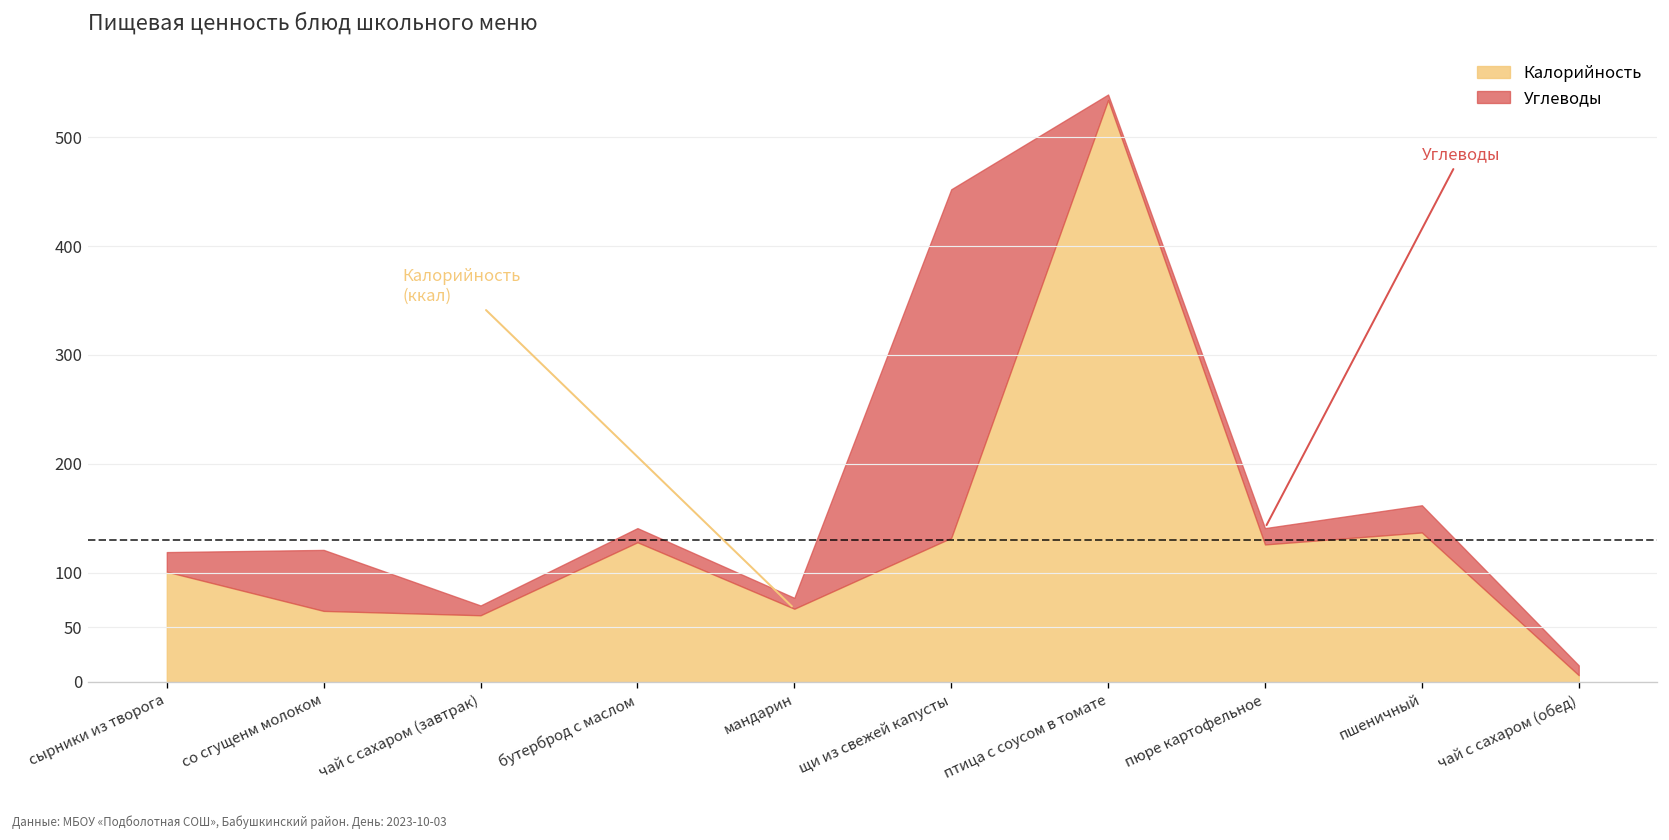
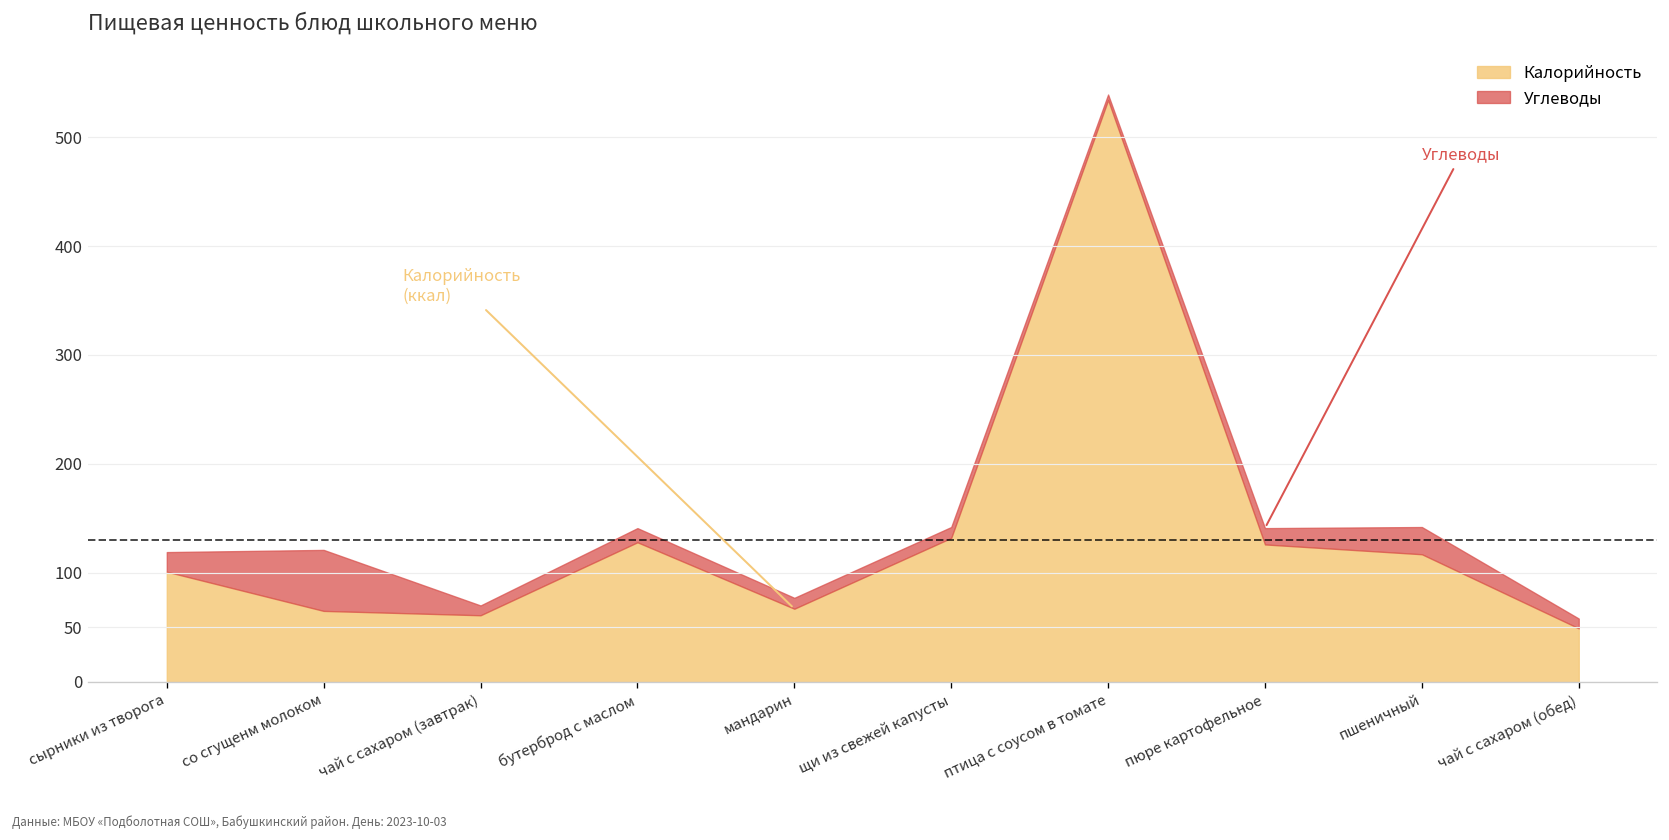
  {
    "Калорийность": {
      "сырники из творога": 100,
      "со сгущенм молоком": 70,
      "чай с сахаром (завтрак)": 60,
      "бутерброд с маслом": 130,
      "мандарин": 70,
      "щи из свежей капусты": 130,
      "птица с соусом в томате": 530,
      "пюре картофельное": 130,
-     "пшеничный": 140,
-     "чай с сахаром (обед)": 10
+     "пшеничный": 120,
+     "чай с сахаром (обед)": 50
    },
    "Углеводы": {
      "сырники из творога": 20,
      "со сгущенм молоком": 60,
      "чай с сахаром (завтрак)": 10,
      "бутерброд с маслом": 10,
      "мандарин": 10,
-     "щи из свежей капусты": 320,
+     "щи из свежей капусты": 10,
      "птица с соусом в томате": 10,
      "пюре картофельное": 20,
      "пшеничный": 30,
      "чай с сахаром (обед)": 10
    }
  }
